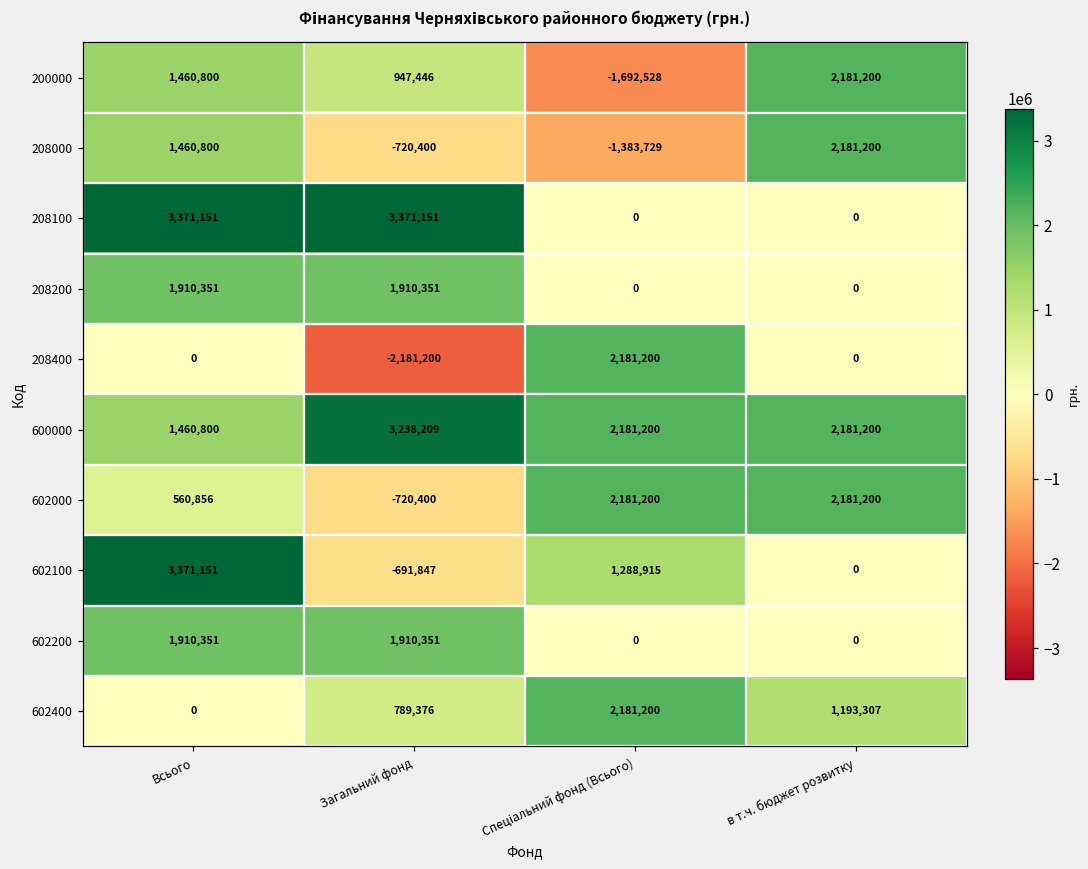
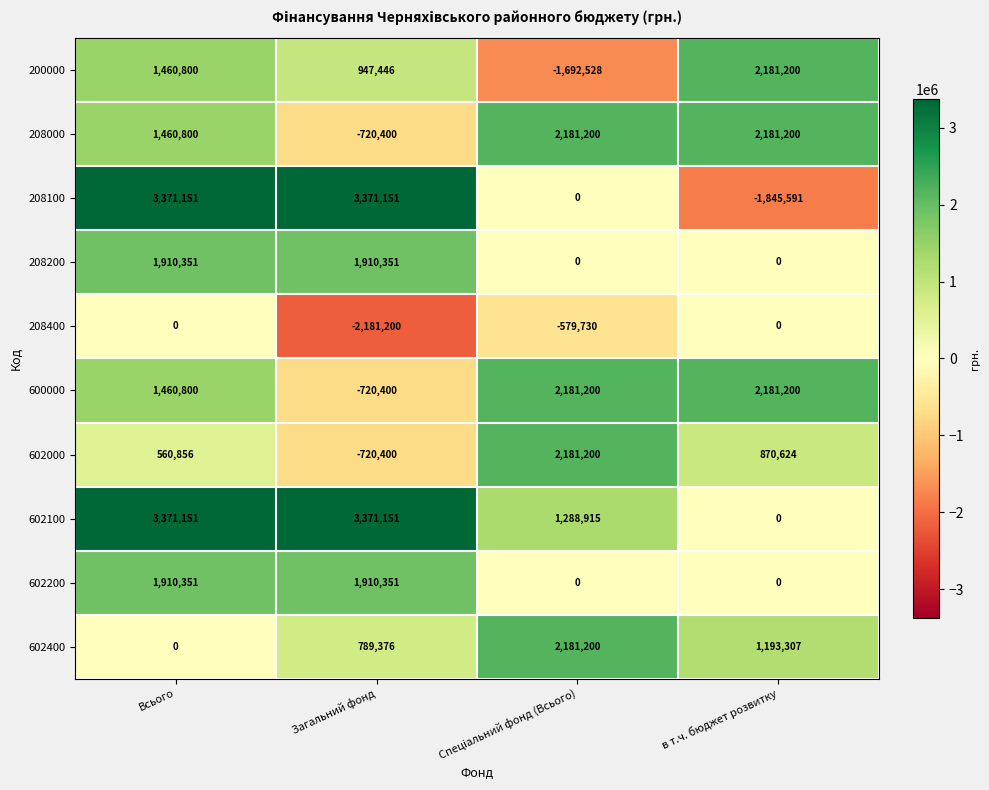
  {
    "200000": {
      "Всього": "1,460,800",
      "Загальний фонд": "947,446",
      "Спеціальний фонд (Всього)": "-1,692,528",
      "в т.ч. бюджет розвитку": "2,181,200"
    },
    "208000": {
      "Всього": "1,460,800",
      "Загальний фонд": "-720,400",
-     "Спеціальний фонд (Всього)": "-1,383,729",
+     "Спеціальний фонд (Всього)": "2,181,200",
      "в т.ч. бюджет розвитку": "2,181,200"
    },
    "208100": {
      "Всього": "3,371,151",
      "Загальний фонд": "3,371,151",
      "Спеціальний фонд (Всього)": "0",
-     "в т.ч. бюджет розвитку": "0"
+     "в т.ч. бюджет розвитку": "-1,845,591"
    },
    "208200": {
      "Всього": "1,910,351",
      "Загальний фонд": "1,910,351",
      "Спеціальний фонд (Всього)": "0",
      "в т.ч. бюджет розвитку": "0"
    },
    "208400": {
      "Всього": "0",
      "Загальний фонд": "-2,181,200",
-     "Спеціальний фонд (Всього)": "2,181,200",
+     "Спеціальний фонд (Всього)": "-579,730",
      "в т.ч. бюджет розвитку": "0"
    },
    "600000": {
      "Всього": "1,460,800",
-     "Загальний фонд": "3,238,209",
+     "Загальний фонд": "-720,400",
      "Спеціальний фонд (Всього)": "2,181,200",
      "в т.ч. бюджет розвитку": "2,181,200"
    },
    "602000": {
      "Всього": "560,856",
      "Загальний фонд": "-720,400",
      "Спеціальний фонд (Всього)": "2,181,200",
-     "в т.ч. бюджет розвитку": "2,181,200"
+     "в т.ч. бюджет розвитку": "870,624"
    },
    "602100": {
      "Всього": "3,371,151",
-     "Загальний фонд": "-691,847",
+     "Загальний фонд": "3,371,151",
      "Спеціальний фонд (Всього)": "1,288,915",
      "в т.ч. бюджет розвитку": "0"
    },
    "602200": {
      "Всього": "1,910,351",
      "Загальний фонд": "1,910,351",
      "Спеціальний фонд (Всього)": "0",
      "в т.ч. бюджет розвитку": "0"
    },
    "602400": {
      "Всього": "0",
      "Загальний фонд": "789,376",
      "Спеціальний фонд (Всього)": "2,181,200",
      "в т.ч. бюджет розвитку": "1,193,307"
    }
  }
